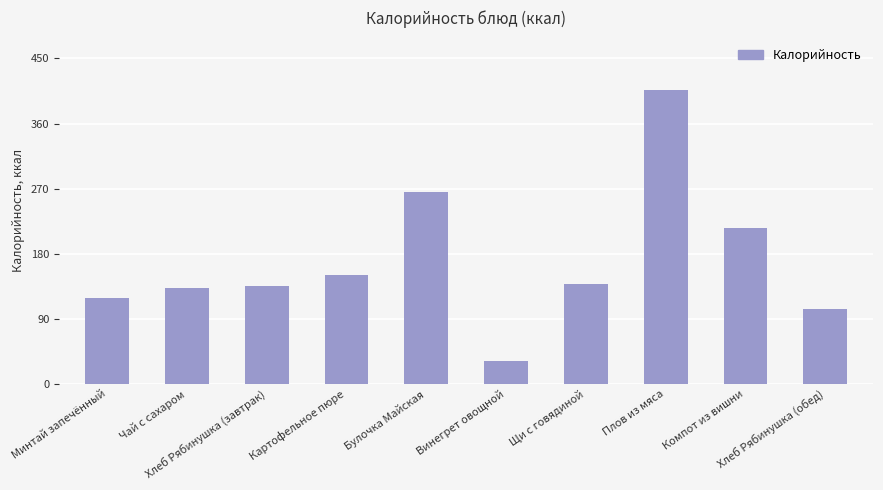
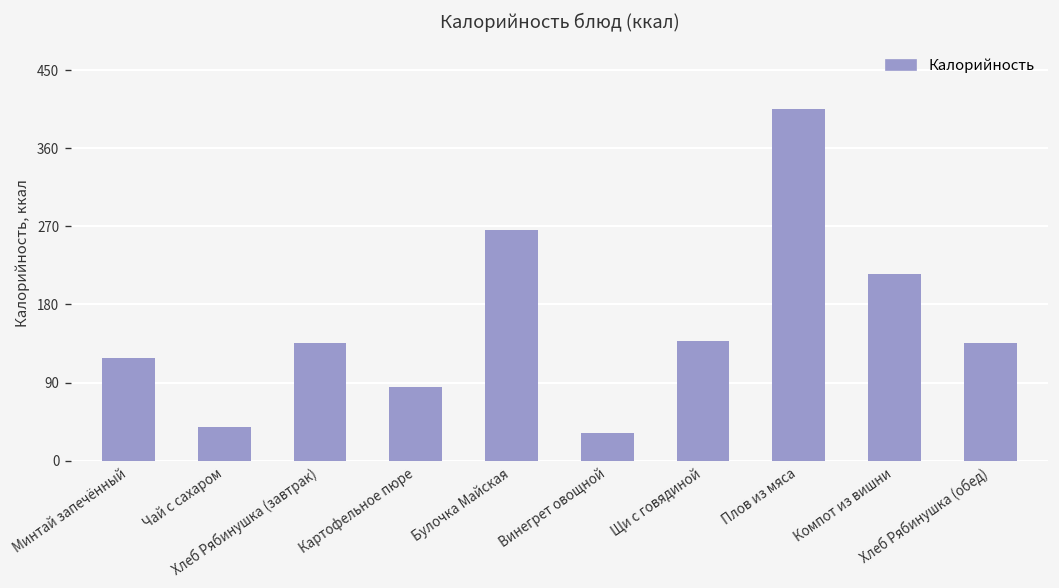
  {
    "Минтай запечённый": 120,
-   "Чай с сахаром": 130,
+   "Чай с сахаром": 40,
    "Хлеб Рябинушка (завтрак)": 140,
-   "Картофельное пюре": 150,
+   "Картофельное пюре": 90,
    "Булочка Майская": 270,
    "Винегрет овощной": 30,
    "Щи с говядиной": 140,
    "Плов из мяса": 410,
    "Компот из вишни": 220,
-   "Хлеб Рябинушка (обед)": 100
+   "Хлеб Рябинушка (обед)": 140
  }
